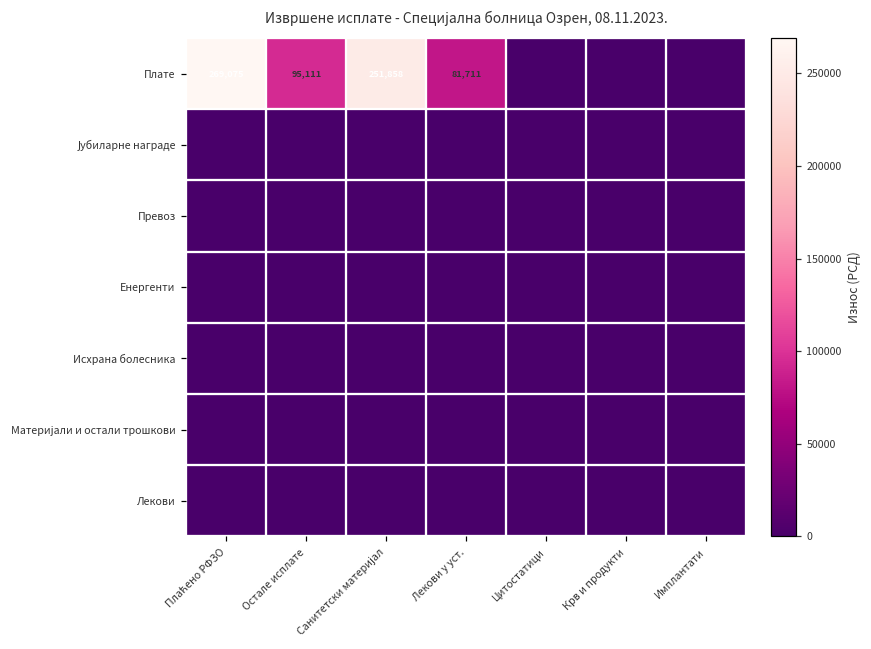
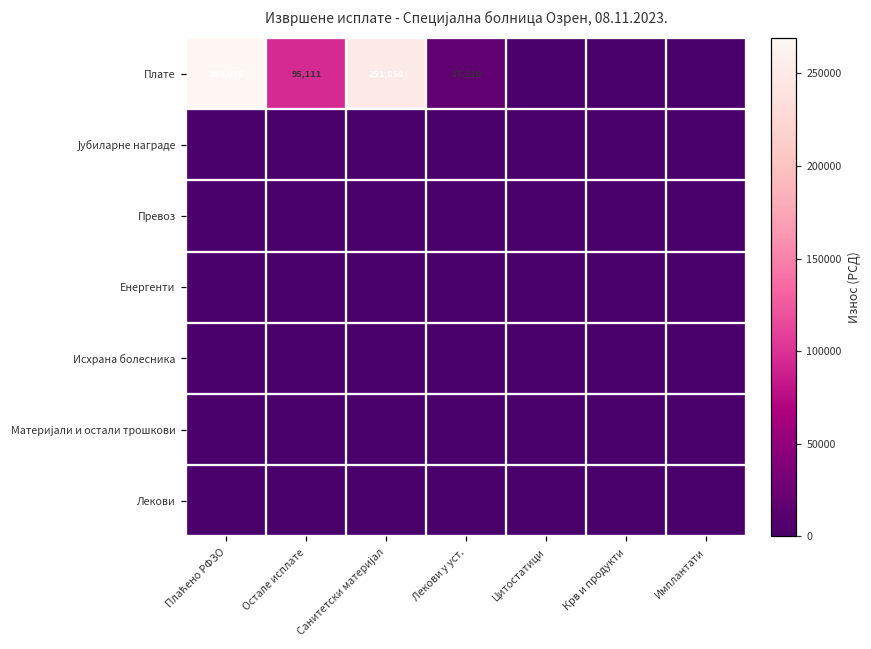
  {
    "Плате": {
      "Остале исплате": "95,111",
-     "Лекови у уст.": "81,711"
+     "Лекови у уст.": "17,210"
    }
  }
